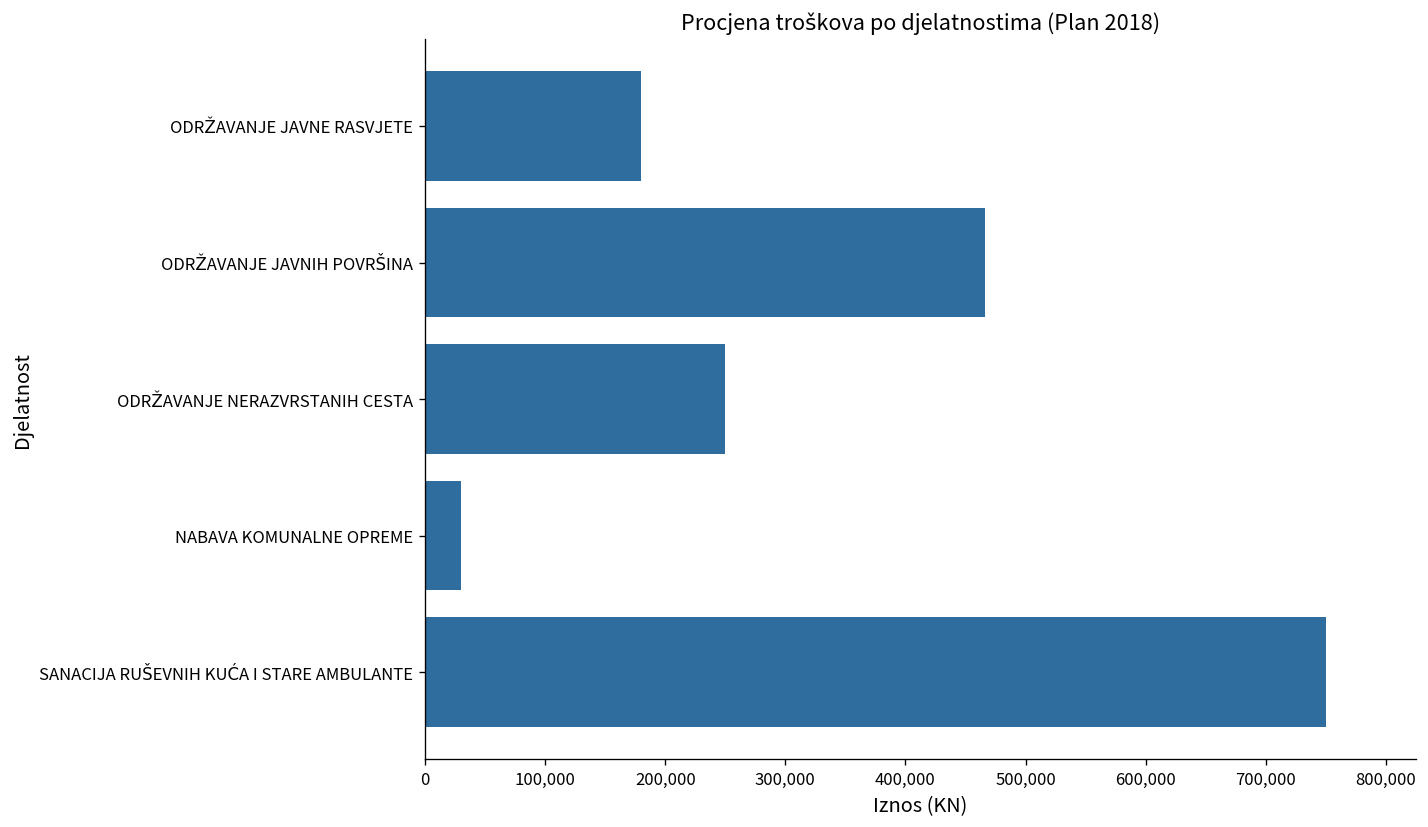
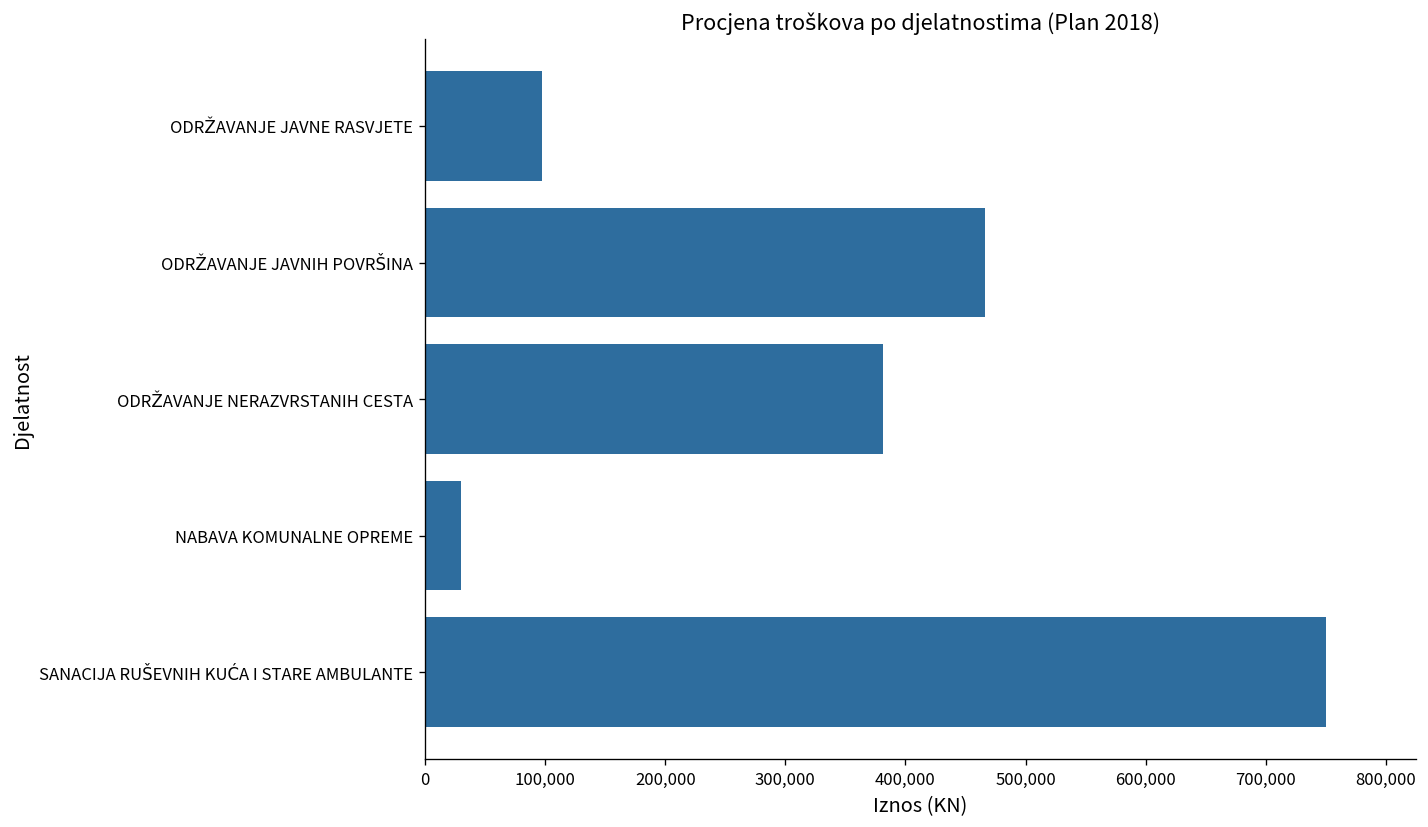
  {
-   "ODRŽAVANJE JAVNE RASVJETE": "180,000",
+   "ODRŽAVANJE JAVNE RASVJETE": "98,000",
    "ODRŽAVANJE JAVNIH POVRŠINA": "466,000",
-   "ODRŽAVANJE NERAZVRSTANIH CESTA": "250,000",
+   "ODRŽAVANJE NERAZVRSTANIH CESTA": "381,000",
    "NABAVA KOMUNALNE OPREME": "30,000",
    "SANACIJA RUŠEVNIH KUĆA I STARE AMBULANTE": "750,000"
  }
